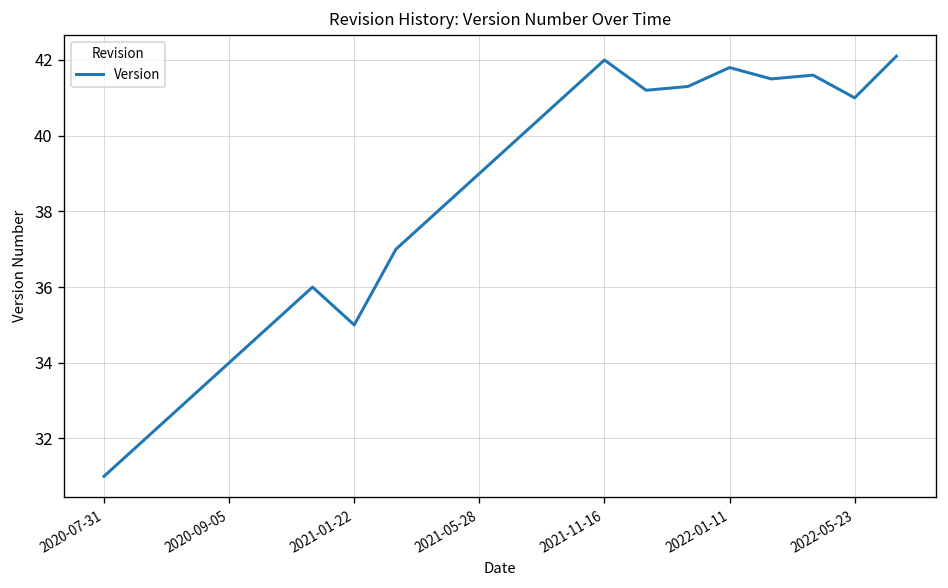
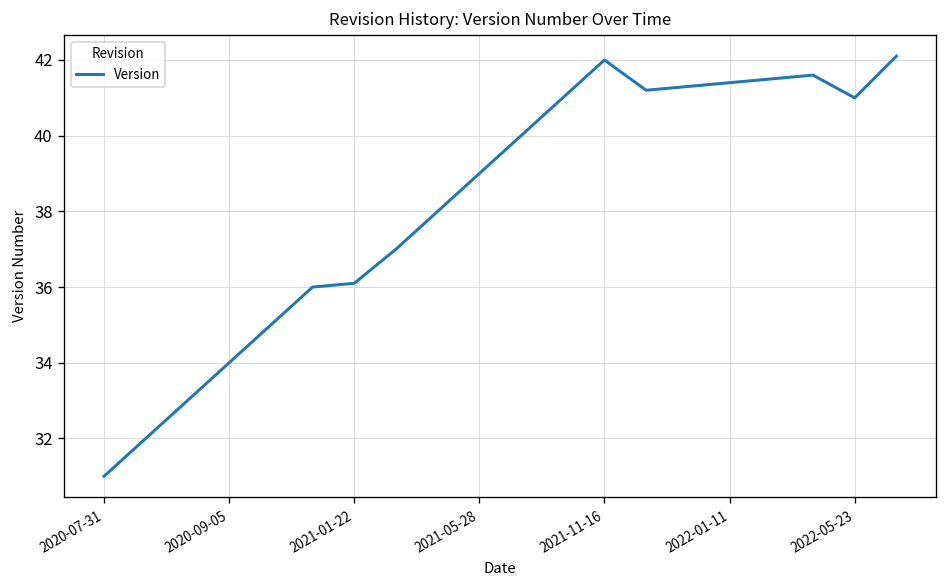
  {
    "2020-07-31": 31.0,
    "2020-09-05": 34.0,
-   "2021-01-22": 35.0,
+   "2021-01-22": 36.1,
    "2021-05-28": 39.0,
    "2021-11-16": 42.0,
-   "2022-01-11": 41.8,
+   "2022-01-11": 41.4,
    "2022-05-23": 41.0
  }
